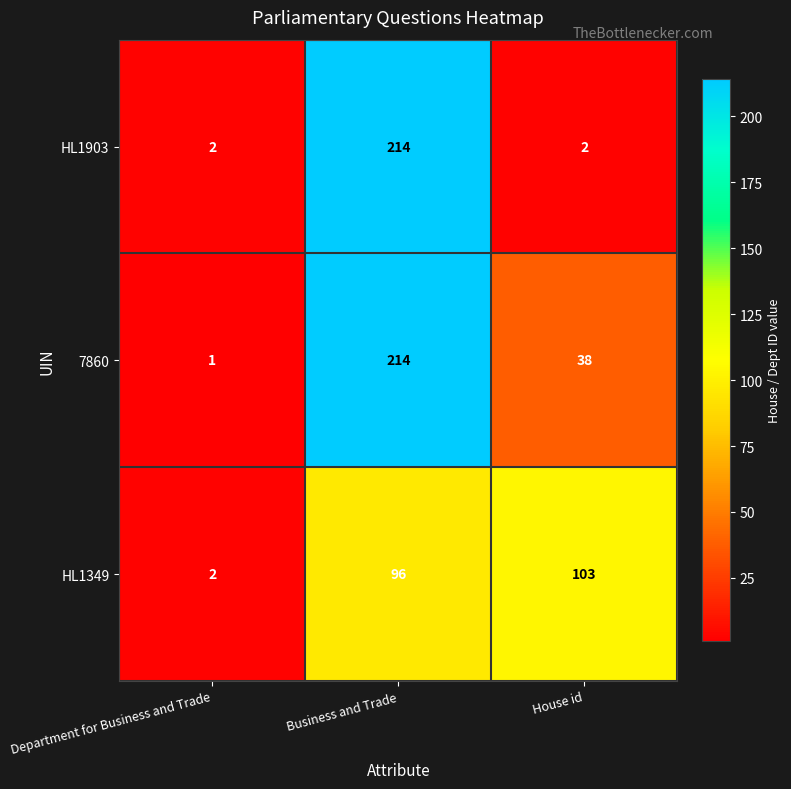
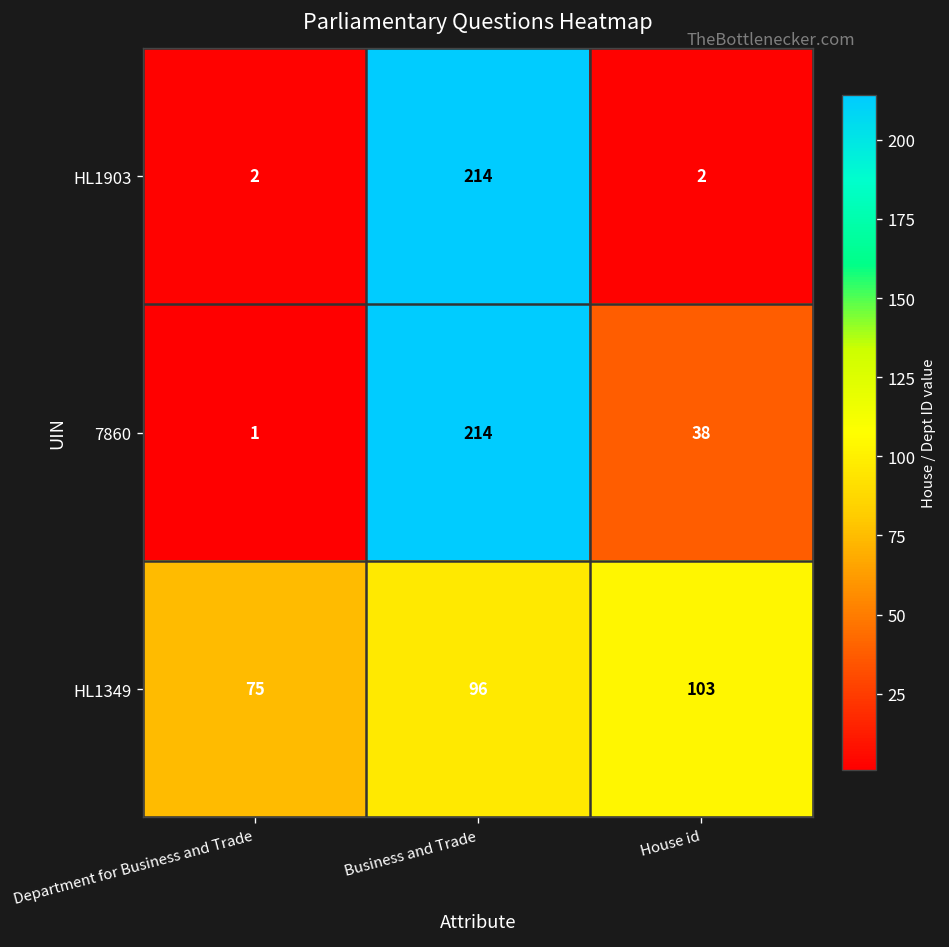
  {
    "HL1903": {
      "Department for Business and Trade": 2,
      "Business and Trade": 214,
      "House id": 2
    },
    "7860": {
      "Department for Business and Trade": 1,
      "Business and Trade": 214,
      "House id": 38
    },
    "HL1349": {
-     "Department for Business and Trade": 2,
+     "Department for Business and Trade": 75,
      "Business and Trade": 96,
      "House id": 103
    }
  }
